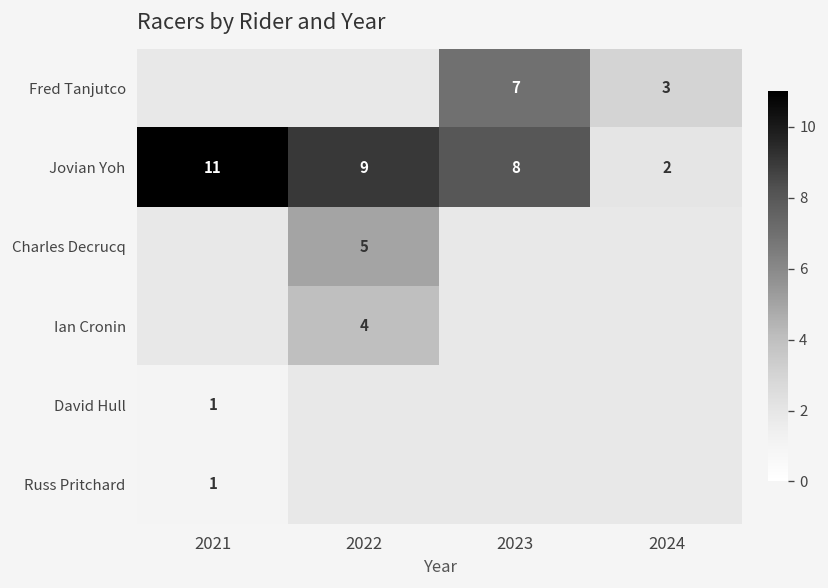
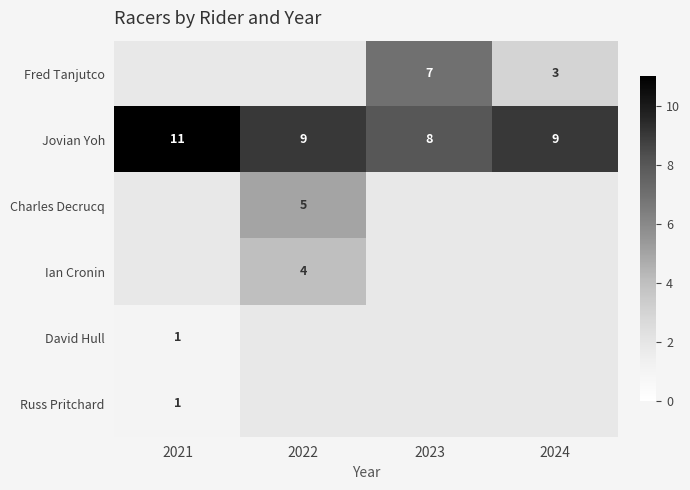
  {
    "Fred Tanjutco": {
      "2023": 7,
      "2024": 3
    },
    "Jovian Yoh": {
      "2021": 11,
      "2022": 9,
      "2023": 8,
-     "2024": 2
+     "2024": 9
    },
    "Charles Decrucq": {
      "2022": 5
    },
    "Ian Cronin": {
      "2022": 4
    },
    "David Hull": {
      "2021": 1
    },
    "Russ Pritchard": {
      "2021": 1
    }
  }
